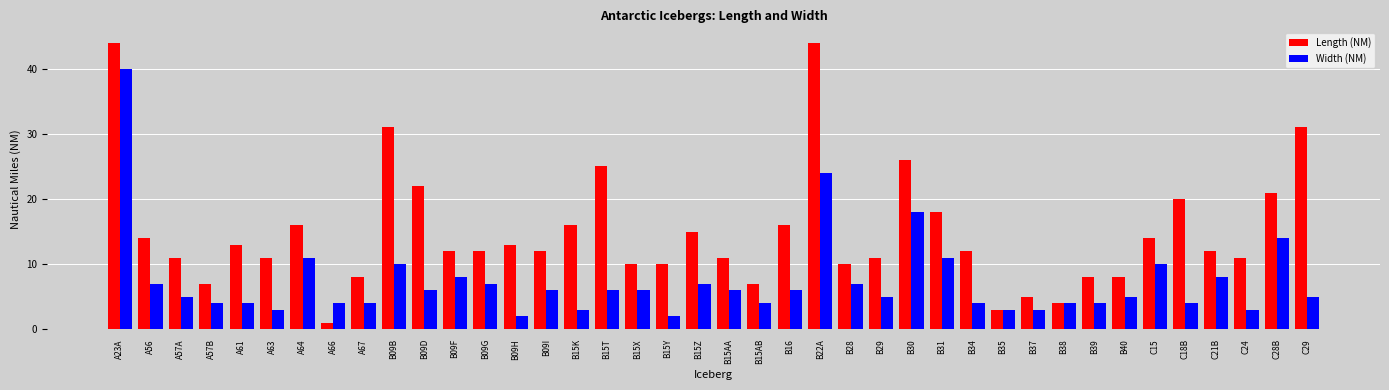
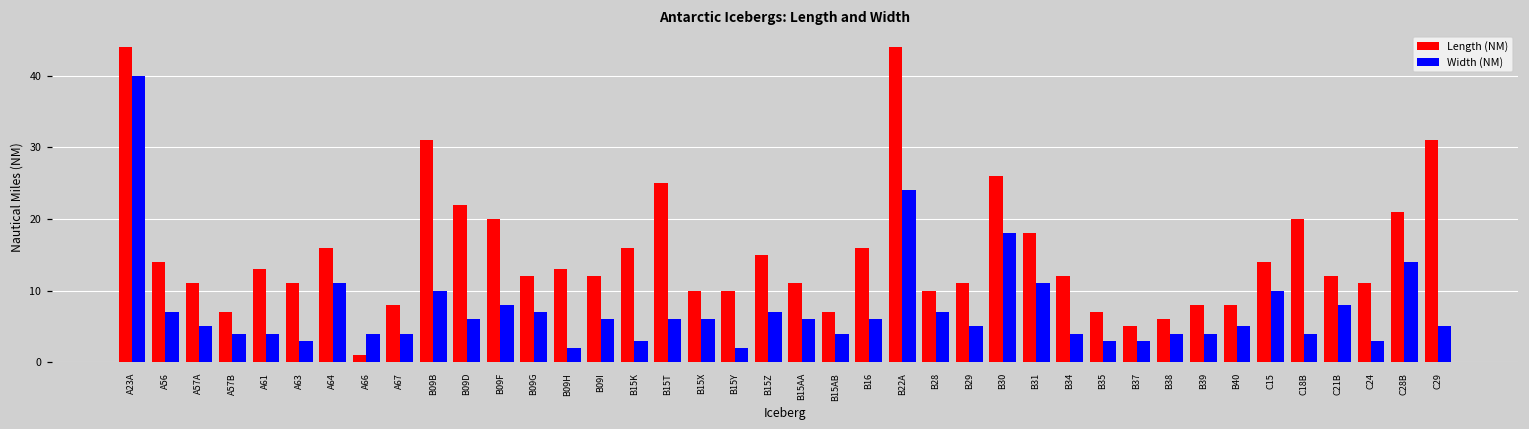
  {
    "Length (NM)": {
      "A23A": 44,
      "A56": 14,
      "A57A": 11,
      "A57B": 7,
      "A61": 13,
      "A63": 11,
      "A64": 16,
      "A66": 1,
      "A67": 8,
      "B09B": 31,
      "B09D": 22,
-     "B09F": 12,
+     "B09F": 20,
      "B09G": 12,
      "B09H": 13,
      "B09I": 12,
      "B15K": 16,
      "B15T": 25,
      "B15X": 10,
      "B15Y": 10,
      "B15Z": 15,
      "B15AA": 11,
      "B15AB": 7,
      "B16": 16,
      "B22A": 44,
      "B28": 10,
      "B29": 11,
      "B30": 26,
      "B31": 18,
      "B34": 12,
-     "B35": 3,
+     "B35": 7,
      "B37": 5,
-     "B38": 4,
+     "B38": 6,
      "B39": 8,
      "B40": 8,
      "C15": 14,
      "C18B": 20,
      "C21B": 12,
      "C24": 11,
      "C28B": 21,
      "C29": 31
    },
    "Width (NM)": {
      "A23A": 40,
      "A56": 7,
      "A57A": 5,
      "A57B": 4,
      "A61": 4,
      "A63": 3,
      "A64": 11,
      "A66": 4,
      "A67": 4,
      "B09B": 10,
      "B09D": 6,
      "B09F": 8,
      "B09G": 7,
      "B09H": 2,
      "B09I": 6,
      "B15K": 3,
      "B15T": 6,
      "B15X": 6,
      "B15Y": 2,
      "B15Z": 7,
      "B15AA": 6,
      "B15AB": 4,
      "B16": 6,
      "B22A": 24,
      "B28": 7,
      "B29": 5,
      "B30": 18,
      "B31": 11,
      "B34": 4,
      "B35": 3,
      "B37": 3,
      "B38": 4,
      "B39": 4,
      "B40": 5,
      "C15": 10,
      "C18B": 4,
      "C21B": 8,
      "C24": 3,
      "C28B": 14,
      "C29": 5
    }
  }
